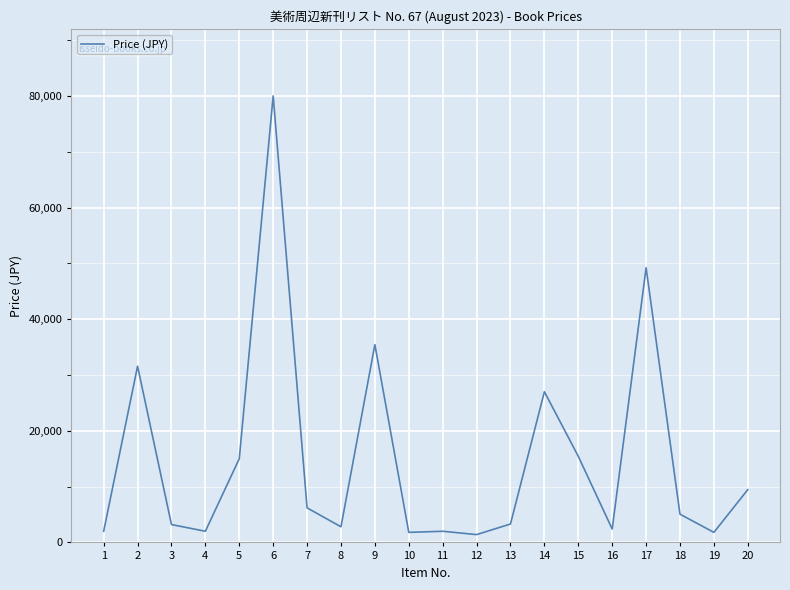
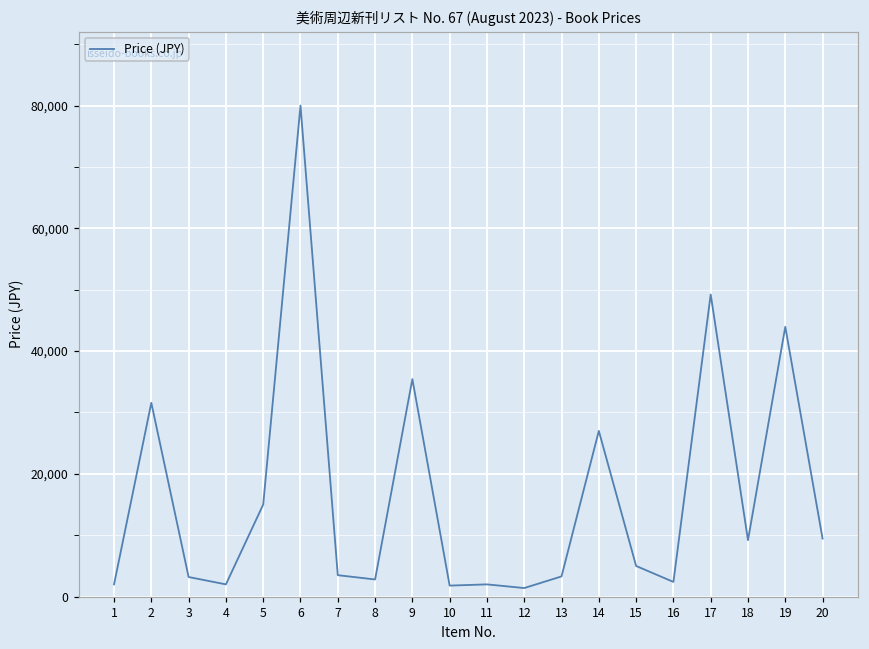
  {
    "1": "2,000",
    "2": "32,000",
    "3": "3,000",
    "4": "2,000",
    "5": "15,000",
    "6": "80,000",
-   "7": "6,000",
+   "7": "4,000",
    "8": "3,000",
    "9": "35,000",
    "10": "2,000",
    "11": "2,000",
    "12": "1,000",
    "13": "3,000",
    "14": "27,000",
-   "15": "15,000",
+   "15": "5,000",
    "16": "2,000",
    "17": "49,000",
-   "18": "5,000",
-   "19": "2,000",
+   "18": "9,000",
+   "19": "44,000",
    "20": "9,000"
  }
